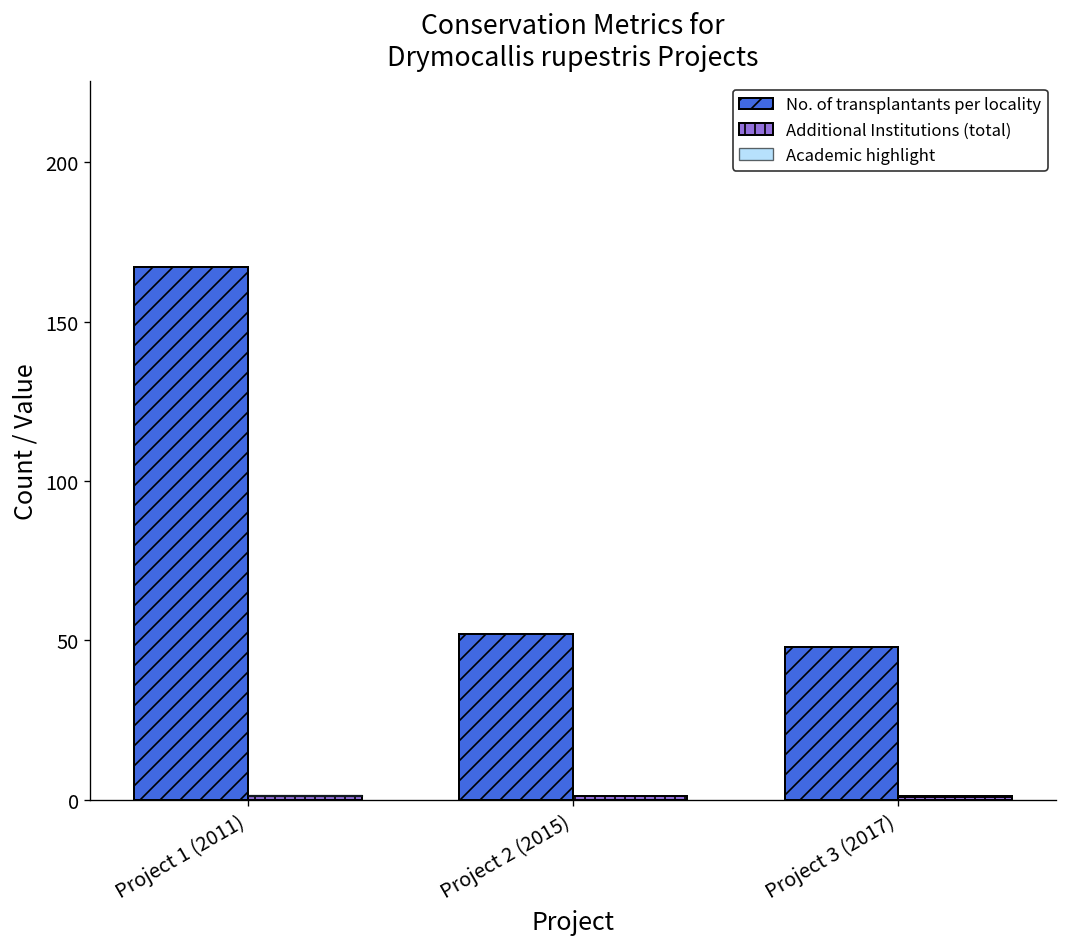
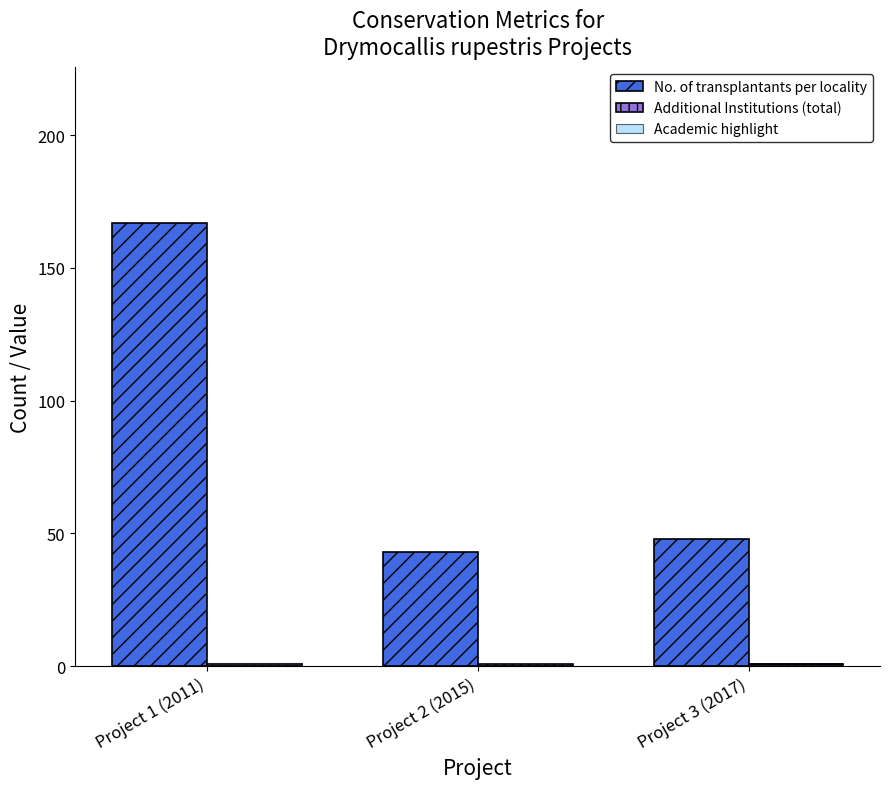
  {
    "No. of transplantants per locality": {
      "Project 1 (2011)": 167,
-     "Project 2 (2015)": 52,
+     "Project 2 (2015)": 43,
      "Project 3 (2017)": 48
    },
    "Additional Institutions (total)": {
      "Project 1 (2011)": 1,
      "Project 2 (2015)": 1,
      "Project 3 (2017)": 1
    }
  }
